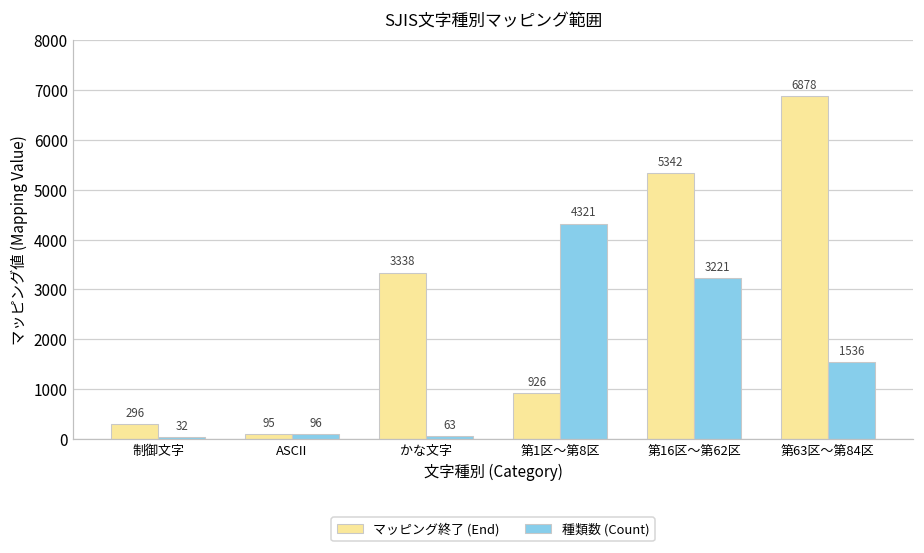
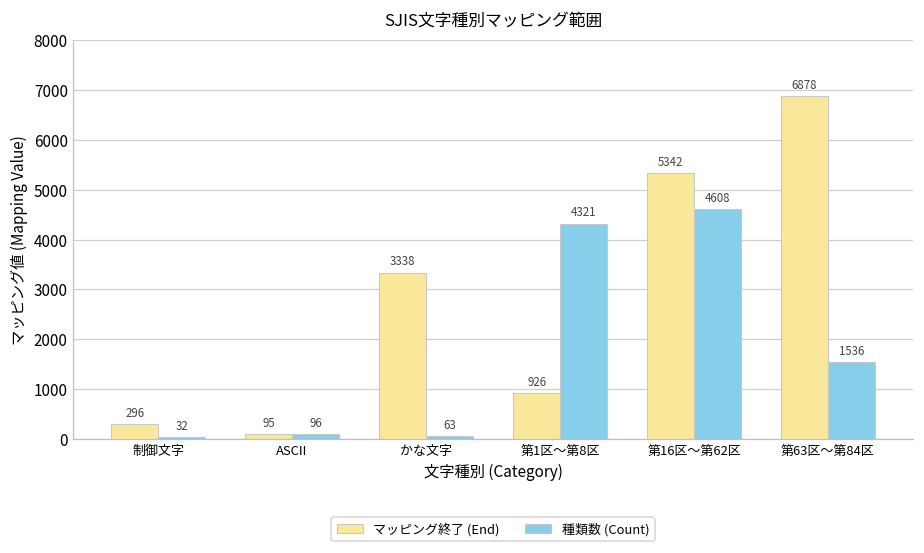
  {
    "マッピング終了 (End)": {
      "制御文字": 296,
      "ASCII": 95,
      "かな文字": 3338,
      "第1区～第8区": 926,
      "第16区～第62区": 5342,
      "第63区～第84区": 6878
    },
    "種類数 (Count)": {
      "制御文字": 32,
      "ASCII": 96,
      "かな文字": 63,
      "第1区～第8区": 4321,
-     "第16区～第62区": 3221,
+     "第16区～第62区": 4608,
      "第63区～第84区": 1536
    }
  }
